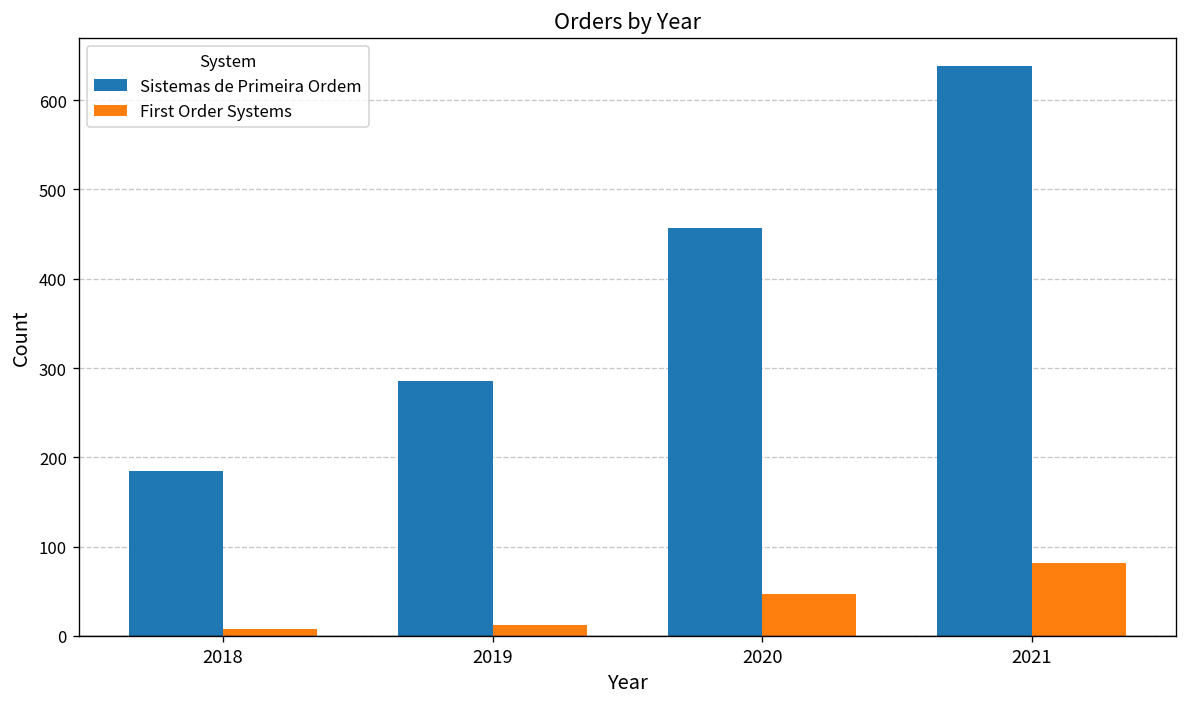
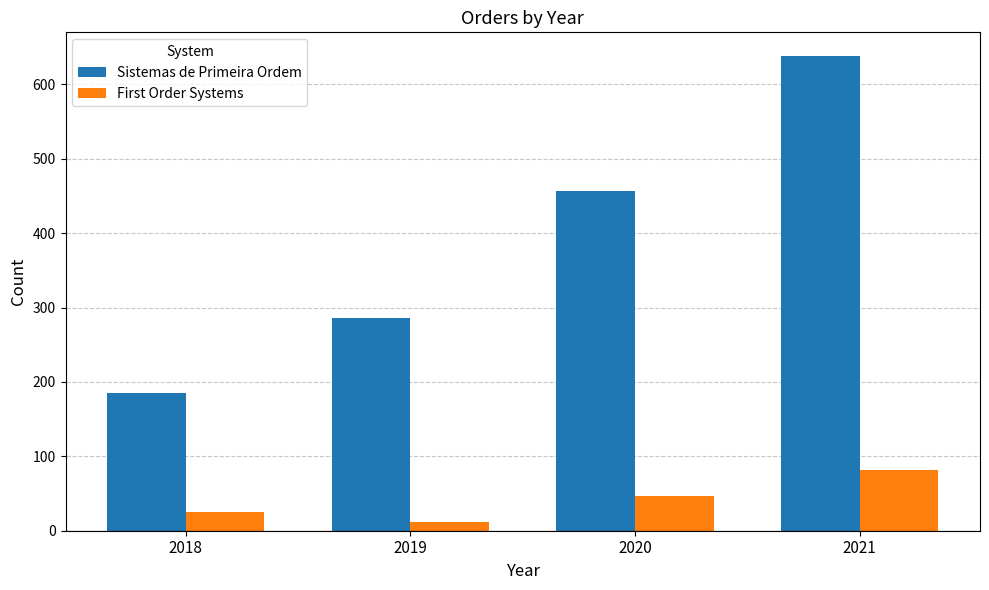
  {
    "Sistemas de Primeira Ordem": {
      "2018": 190,
      "2019": 290,
      "2020": 460,
      "2021": 640
    },
    "First Order Systems": {
-     "2018": 10,
+     "2018": 30,
      "2019": 10,
      "2020": 50,
      "2021": 80
    }
  }
